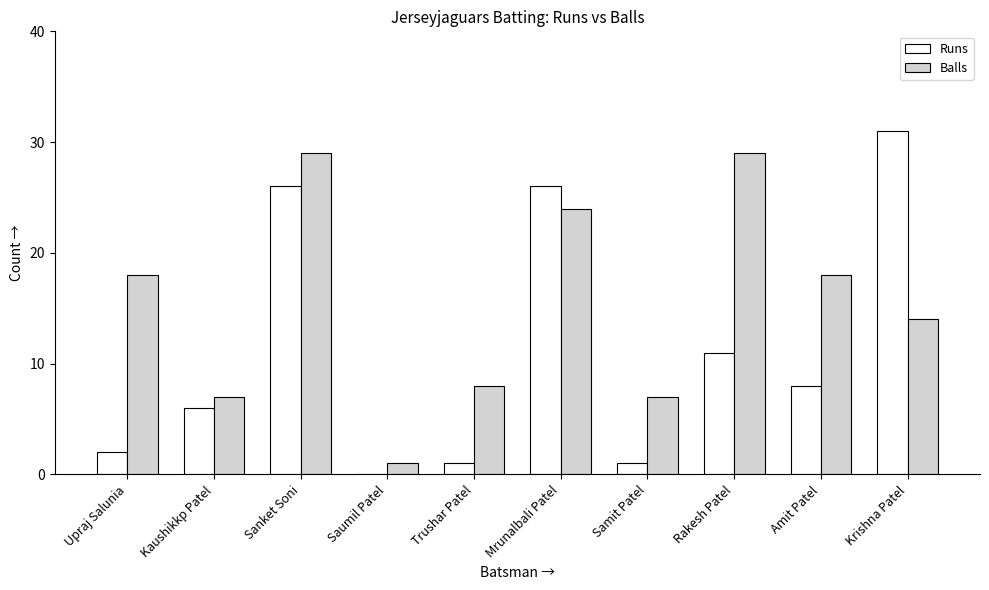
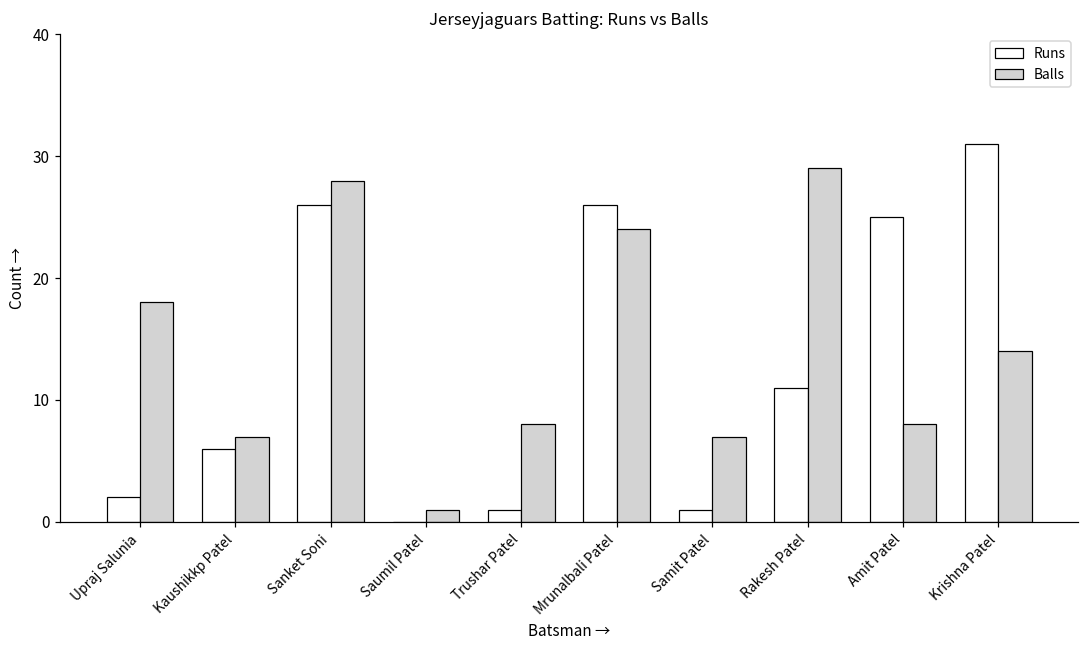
  {
    "Runs": {
      "Upraj Salunia": 2,
      "Kaushikkp Patel": 6,
      "Sanket Soni": 26,
      "Saumil Patel": 0,
      "Trushar Patel": 1,
      "Mrunalbali Patel": 26,
      "Samit Patel": 1,
      "Rakesh Patel": 11,
-     "Amit Patel": 8,
+     "Amit Patel": 25,
      "Krishna Patel": 31
    },
    "Balls": {
      "Upraj Salunia": 18,
      "Kaushikkp Patel": 7,
-     "Sanket Soni": 29,
+     "Sanket Soni": 28,
      "Saumil Patel": 1,
      "Trushar Patel": 8,
      "Mrunalbali Patel": 24,
      "Samit Patel": 7,
      "Rakesh Patel": 29,
-     "Amit Patel": 18,
+     "Amit Patel": 8,
      "Krishna Patel": 14
    }
  }
